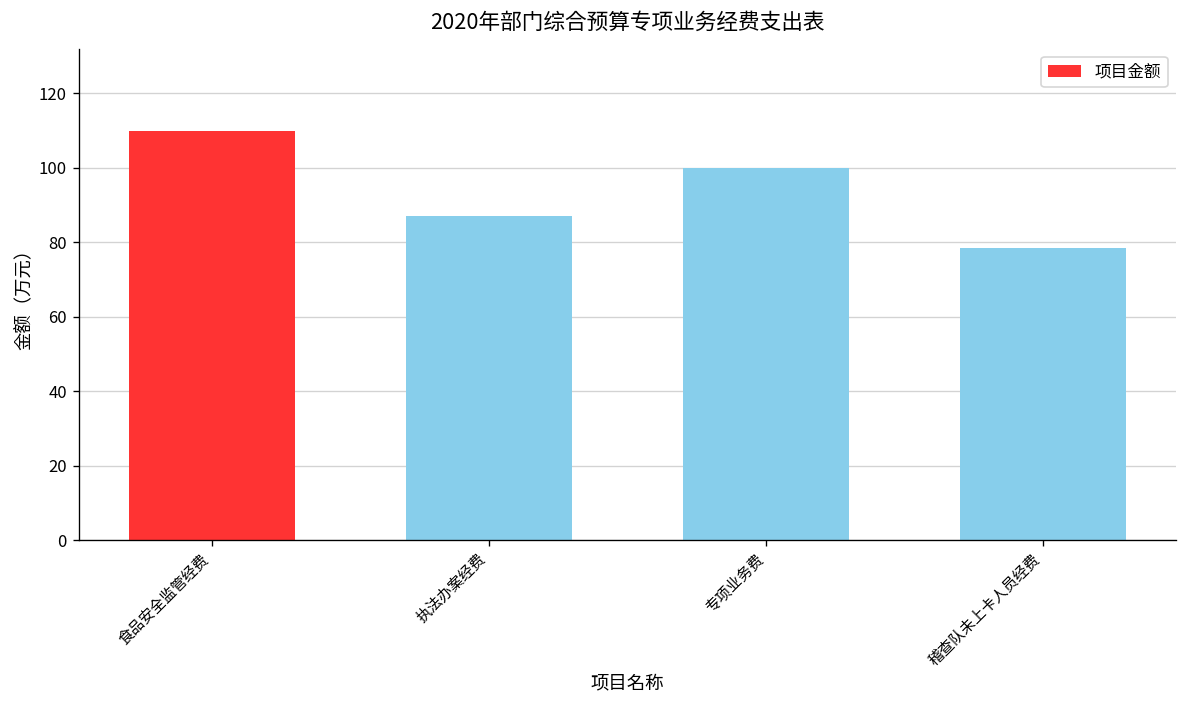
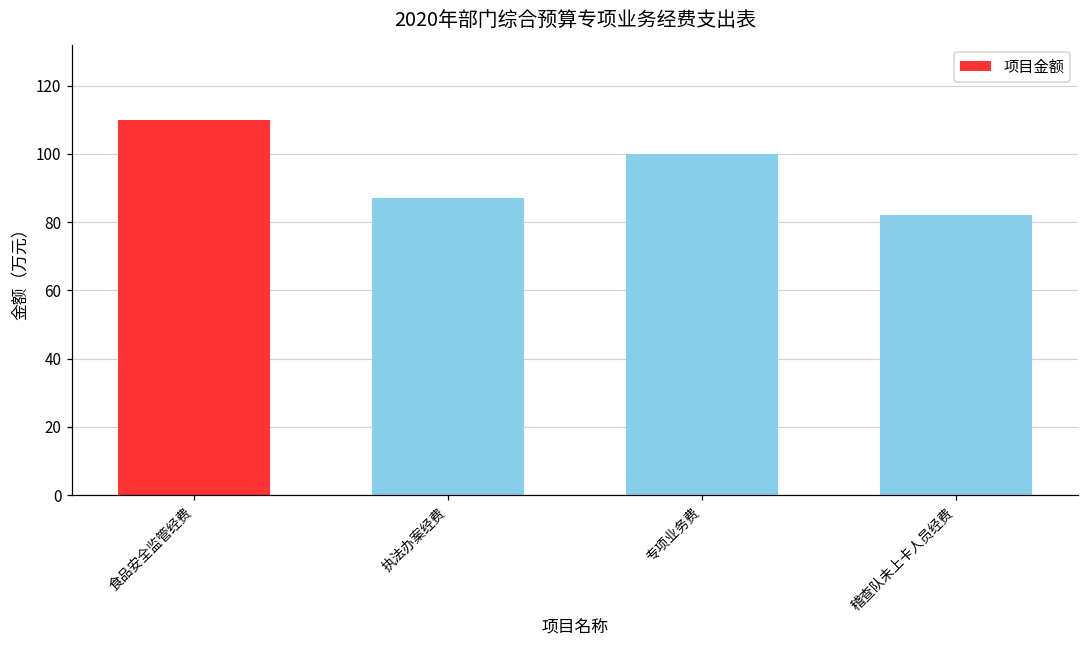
  {
    "食品安全监管经费": 110,
    "执法办案经费": 87,
    "专项业务费": 100,
-   "稽查队未上卡人员经费": 79
+   "稽查队未上卡人员经费": 82
  }
